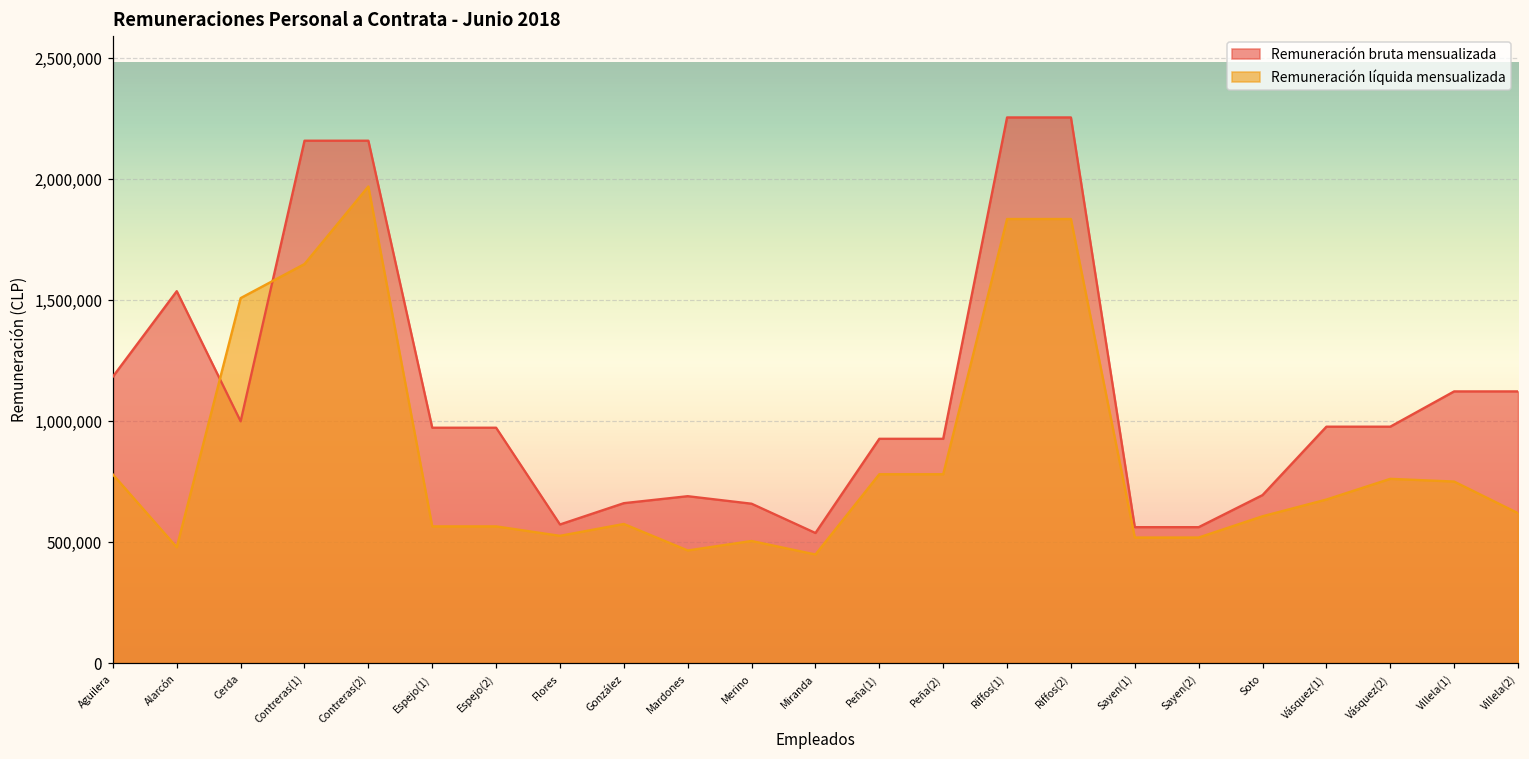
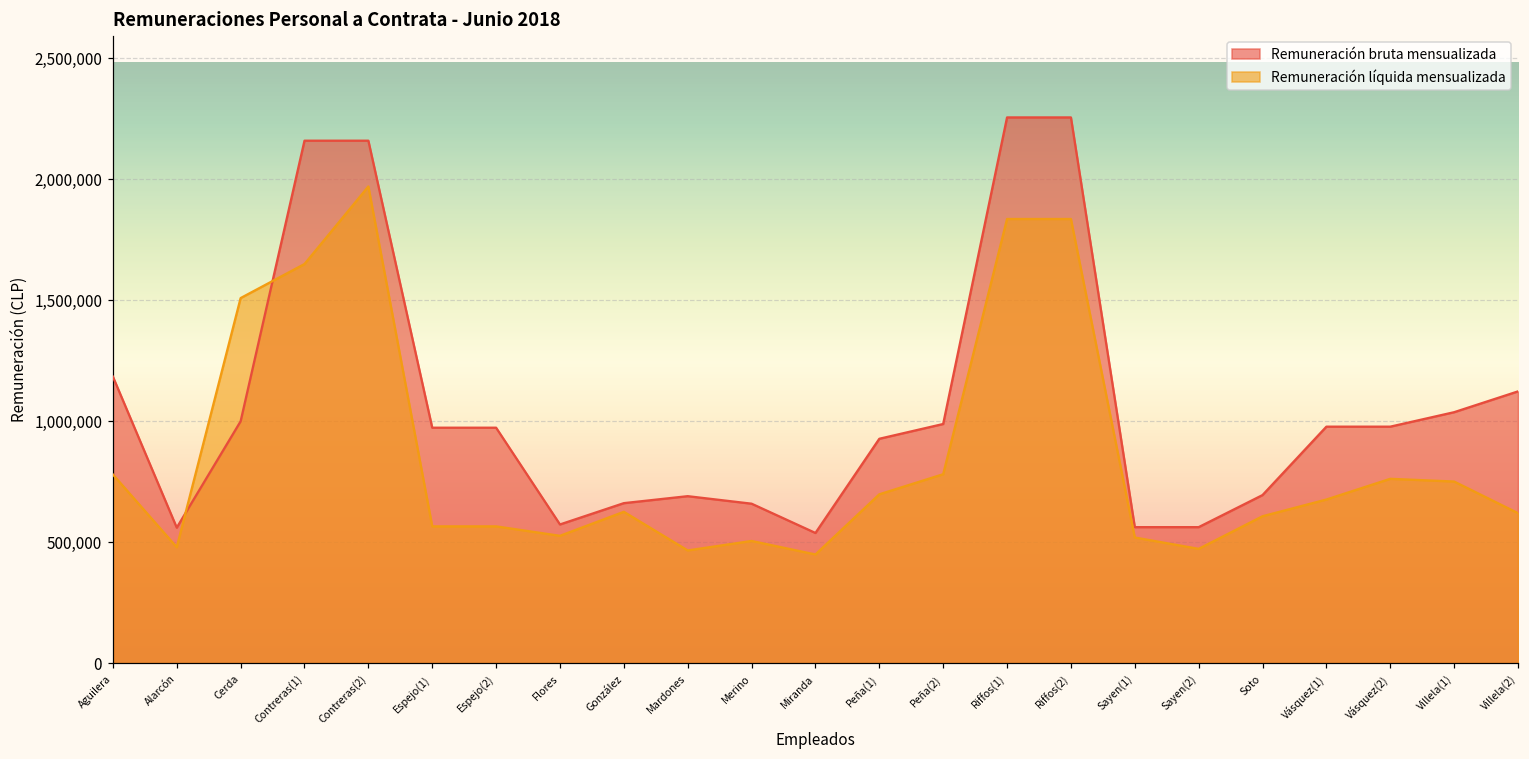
  {
    "Remuneración bruta mensualizada": {
      "Aguilera": "1,180,000",
-     "Alarcón": "1,540,000",
+     "Alarcón": "560,000",
      "Cerda": "1,000,000",
      "Contreras(1)": "2,160,000",
      "Contreras(2)": "2,160,000",
      "Espejo(1)": "970,000",
      "Espejo(2)": "970,000",
      "Flores": "570,000",
      "González": "660,000",
      "Mardones": "690,000",
      "Merino": "660,000",
      "Miranda": "540,000",
      "Peña(1)": "930,000",
-     "Peña(2)": "930,000",
+     "Peña(2)": "990,000",
      "Riffos(1)": "2,260,000",
      "Riffos(2)": "2,260,000",
      "Sayen(1)": "560,000",
      "Sayen(2)": "560,000",
      "Soto": "690,000",
      "Vásquez(1)": "980,000",
      "Vásquez(2)": "980,000",
-     "Villela(1)": "1,120,000",
+     "Villela(1)": "1,040,000",
      "Villela(2)": "1,120,000"
    },
    "Remuneración líquida mensualizada": {
      "Aguilera": "780,000",
      "Alarcón": "480,000",
      "Cerda": "1,510,000",
      "Contreras(1)": "1,650,000",
      "Contreras(2)": "1,970,000",
      "Espejo(1)": "570,000",
      "Espejo(2)": "570,000",
      "Flores": "530,000",
-     "González": "580,000",
+     "González": "630,000",
      "Mardones": "470,000",
      "Merino": "510,000",
      "Miranda": "450,000",
-     "Peña(1)": "780,000",
+     "Peña(1)": "700,000",
      "Peña(2)": "780,000",
      "Riffos(1)": "1,840,000",
      "Riffos(2)": "1,840,000",
      "Sayen(1)": "520,000",
-     "Sayen(2)": "520,000",
+     "Sayen(2)": "470,000",
      "Soto": "610,000",
      "Vásquez(1)": "680,000",
      "Vásquez(2)": "760,000",
      "Villela(1)": "750,000",
      "Villela(2)": "620,000"
    }
  }
